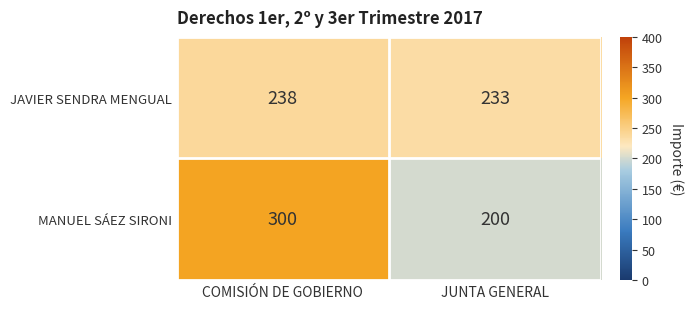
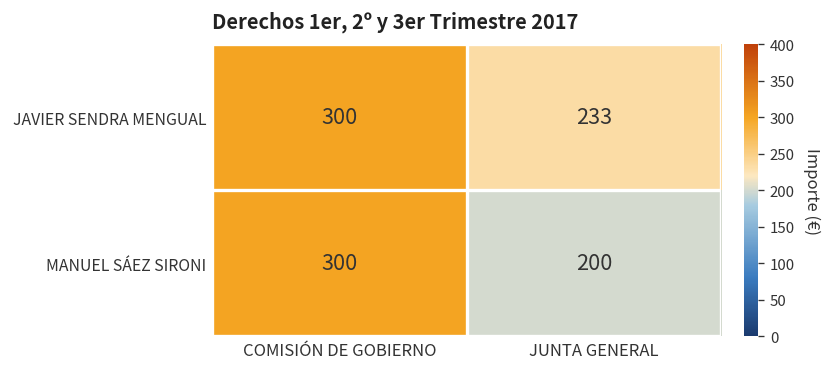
  {
    "JAVIER SENDRA MENGUAL": {
-     "COMISIÓN DE GOBIERNO": 238,
+     "COMISIÓN DE GOBIERNO": 300,
      "JUNTA GENERAL": 233
    },
    "MANUEL SÁEZ SIRONI": {
      "COMISIÓN DE GOBIERNO": 300,
      "JUNTA GENERAL": 200
    }
  }
